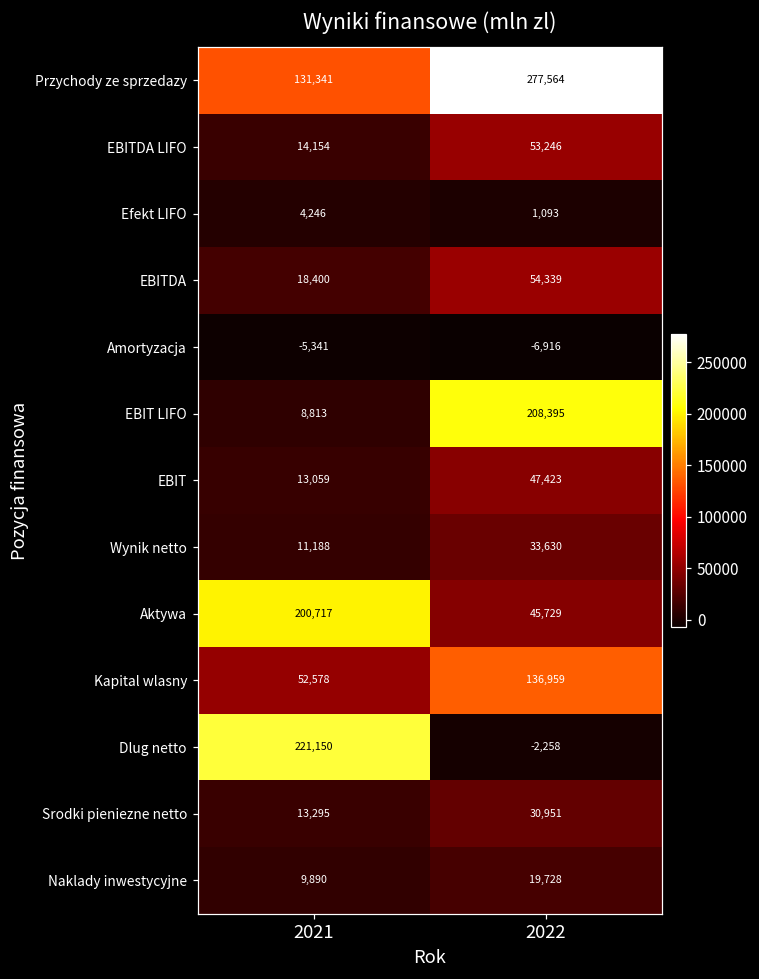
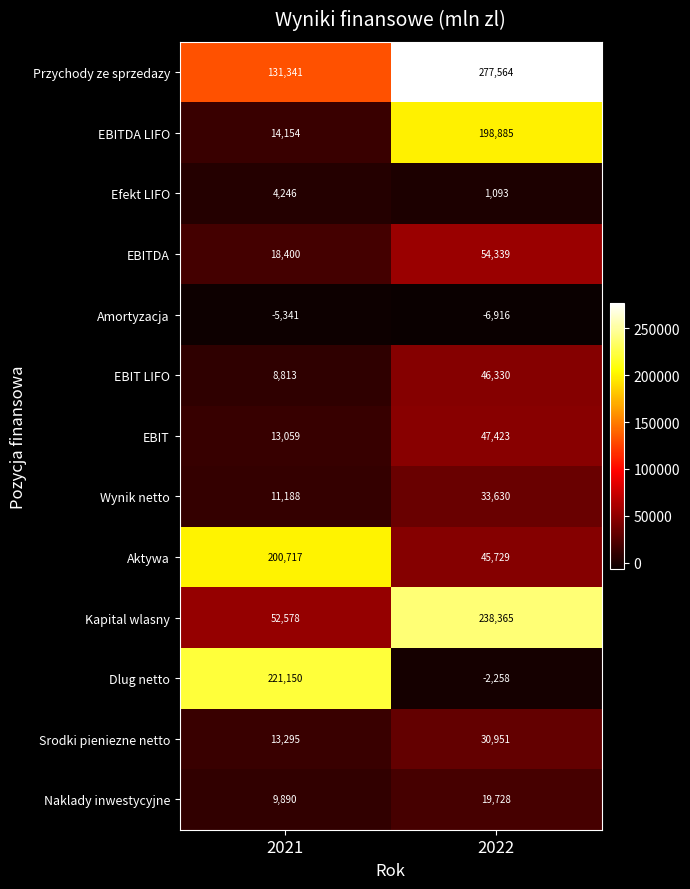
  {
    "Przychody ze sprzedazy": {
      "2021": "131,341",
      "2022": "277,564"
    },
    "EBITDA LIFO": {
      "2021": "14,154",
-     "2022": "53,246"
+     "2022": "198,885"
    },
    "Efekt LIFO": {
      "2021": "4,246",
      "2022": "1,093"
    },
    "EBITDA": {
      "2021": "18,400",
      "2022": "54,339"
    },
    "Amortyzacja": {
      "2021": "-5,341",
      "2022": "-6,916"
    },
    "EBIT LIFO": {
      "2021": "8,813",
-     "2022": "208,395"
+     "2022": "46,330"
    },
    "EBIT": {
      "2021": "13,059",
      "2022": "47,423"
    },
    "Wynik netto": {
      "2021": "11,188",
      "2022": "33,630"
    },
    "Aktywa": {
      "2021": "200,717",
      "2022": "45,729"
    },
    "Kapital wlasny": {
      "2021": "52,578",
-     "2022": "136,959"
+     "2022": "238,365"
    },
    "Dlug netto": {
      "2021": "221,150",
      "2022": "-2,258"
    },
    "Srodki pieniezne netto": {
      "2021": "13,295",
      "2022": "30,951"
    },
    "Naklady inwestycyjne": {
      "2021": "9,890",
      "2022": "19,728"
    }
  }
